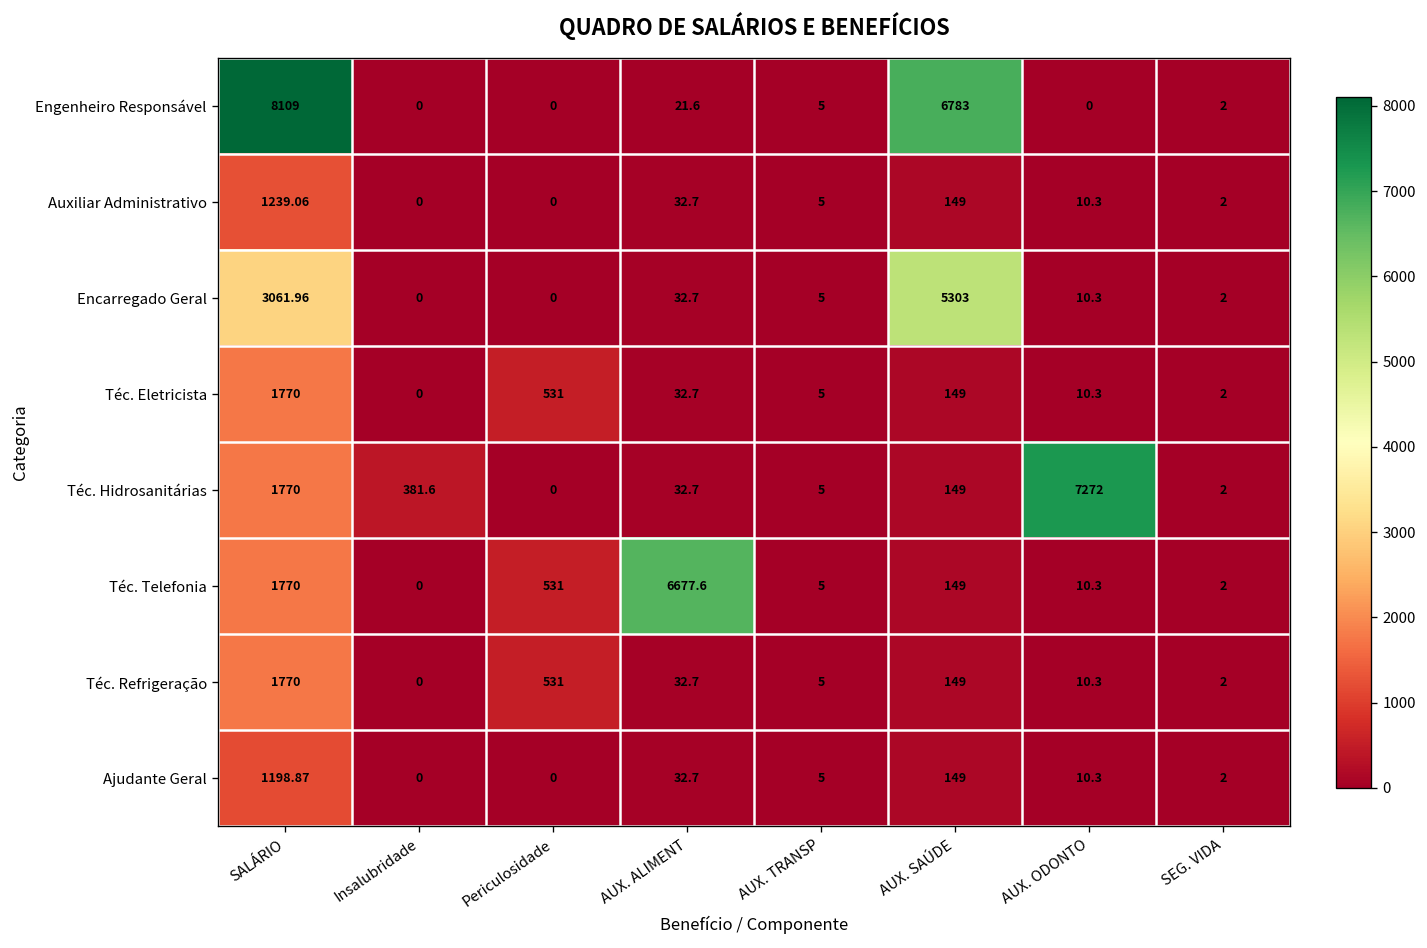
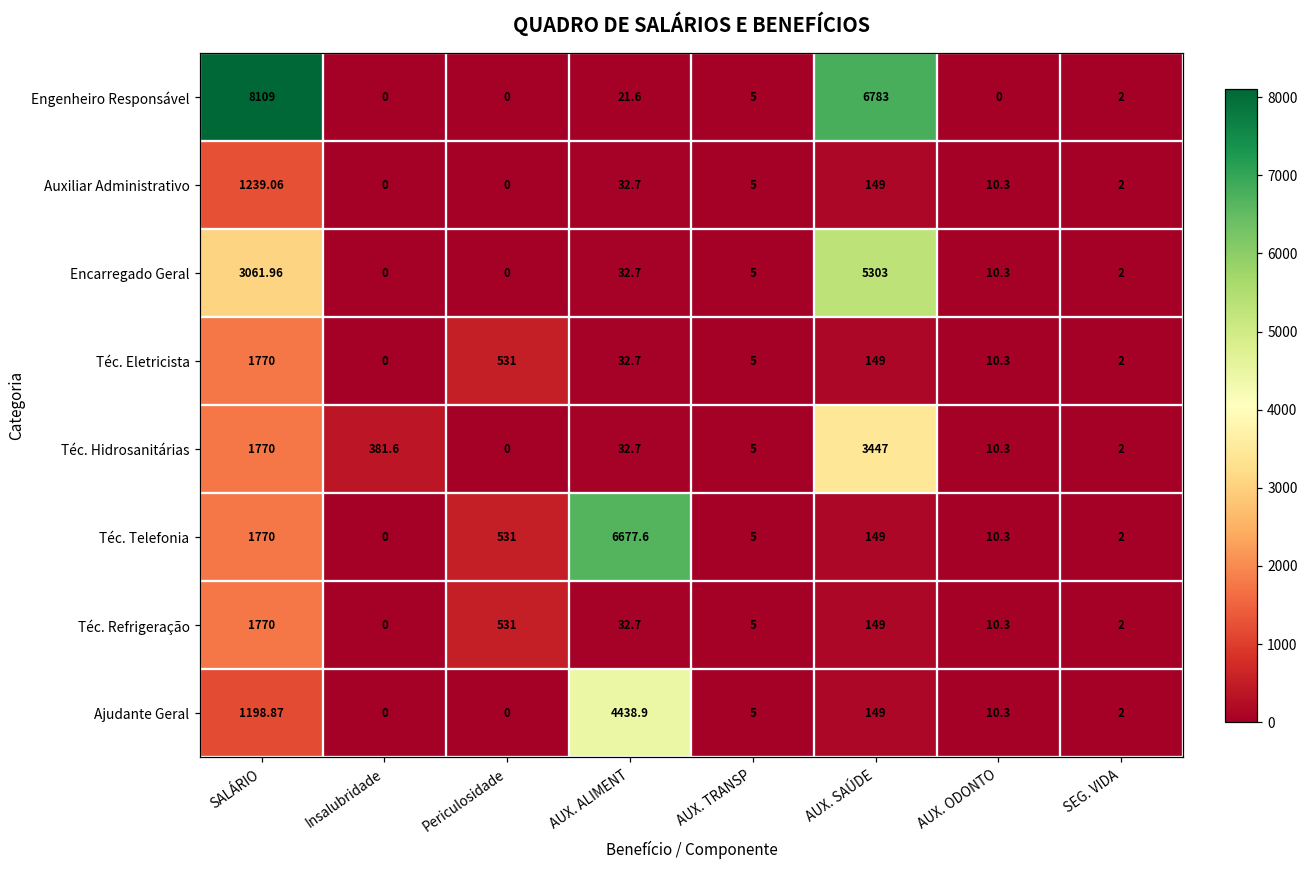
  {
    "Engenheiro Responsável": {
      "SALÁRIO": 8109,
      "Insalubridade": 0,
      "Periculosidade": 0,
      "AUX. ALIMENT": 21.6,
      "AUX. TRANSP": 5,
      "AUX. SAÚDE": 6783,
      "AUX. ODONTO": 0,
      "SEG. VIDA": 2
    },
    "Auxiliar Administrativo": {
      "SALÁRIO": 1239.06,
      "Insalubridade": 0,
      "Periculosidade": 0,
      "AUX. ALIMENT": 32.7,
      "AUX. TRANSP": 5,
      "AUX. SAÚDE": 149,
      "AUX. ODONTO": 10.3,
      "SEG. VIDA": 2
    },
    "Encarregado Geral": {
      "SALÁRIO": 3061.96,
      "Insalubridade": 0,
      "Periculosidade": 0,
      "AUX. ALIMENT": 32.7,
      "AUX. TRANSP": 5,
      "AUX. SAÚDE": 5303,
      "AUX. ODONTO": 10.3,
      "SEG. VIDA": 2
    },
    "Téc. Eletricista": {
      "SALÁRIO": 1770,
      "Insalubridade": 0,
      "Periculosidade": 531,
      "AUX. ALIMENT": 32.7,
      "AUX. TRANSP": 5,
      "AUX. SAÚDE": 149,
      "AUX. ODONTO": 10.3,
      "SEG. VIDA": 2
    },
    "Téc. Hidrosanitárias": {
      "SALÁRIO": 1770,
      "Insalubridade": 381.6,
      "Periculosidade": 0,
      "AUX. ALIMENT": 32.7,
      "AUX. TRANSP": 5,
-     "AUX. SAÚDE": 149,
-     "AUX. ODONTO": 7272,
+     "AUX. SAÚDE": 3447,
+     "AUX. ODONTO": 10.3,
      "SEG. VIDA": 2
    },
    "Téc. Telefonia": {
      "SALÁRIO": 1770,
      "Insalubridade": 0,
      "Periculosidade": 531,
      "AUX. ALIMENT": 6677.6,
      "AUX. TRANSP": 5,
      "AUX. SAÚDE": 149,
      "AUX. ODONTO": 10.3,
      "SEG. VIDA": 2
    },
    "Téc. Refrigeração": {
      "SALÁRIO": 1770,
      "Insalubridade": 0,
      "Periculosidade": 531,
      "AUX. ALIMENT": 32.7,
      "AUX. TRANSP": 5,
      "AUX. SAÚDE": 149,
      "AUX. ODONTO": 10.3,
      "SEG. VIDA": 2
    },
    "Ajudante Geral": {
      "SALÁRIO": 1198.87,
      "Insalubridade": 0,
      "Periculosidade": 0,
-     "AUX. ALIMENT": 32.7,
+     "AUX. ALIMENT": 4438.9,
      "AUX. TRANSP": 5,
      "AUX. SAÚDE": 149,
      "AUX. ODONTO": 10.3,
      "SEG. VIDA": 2
    }
  }
